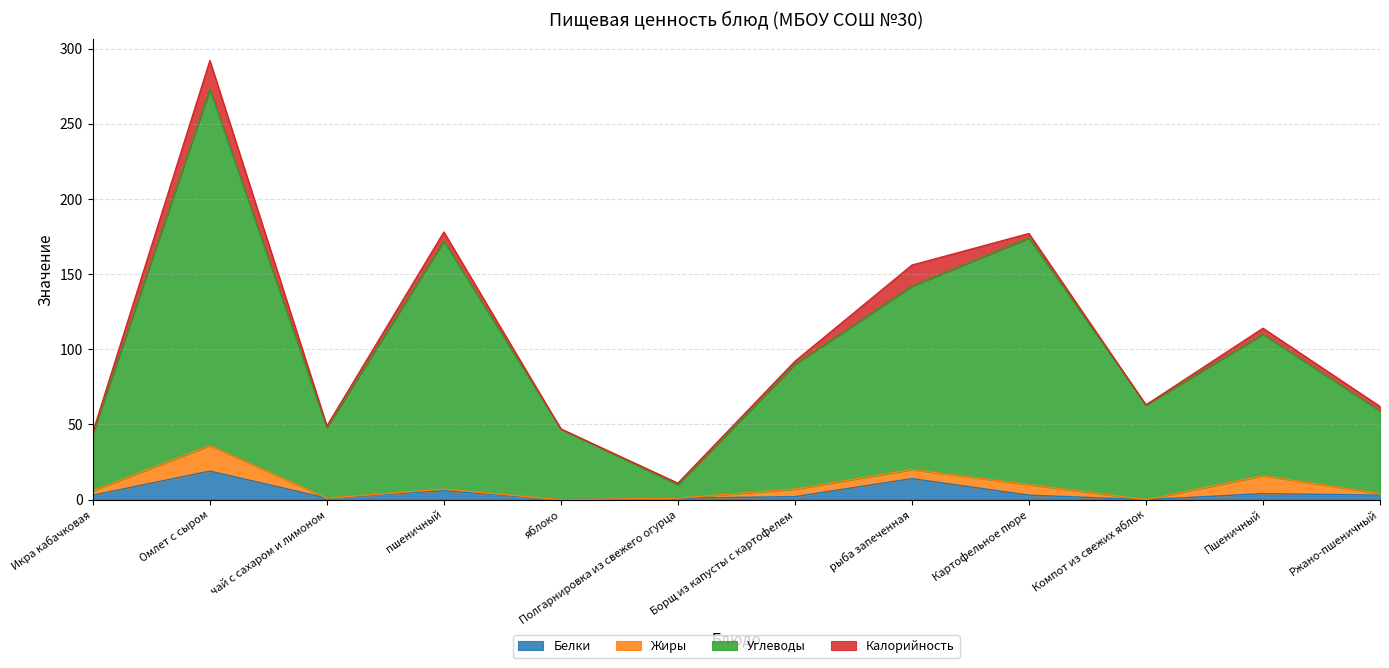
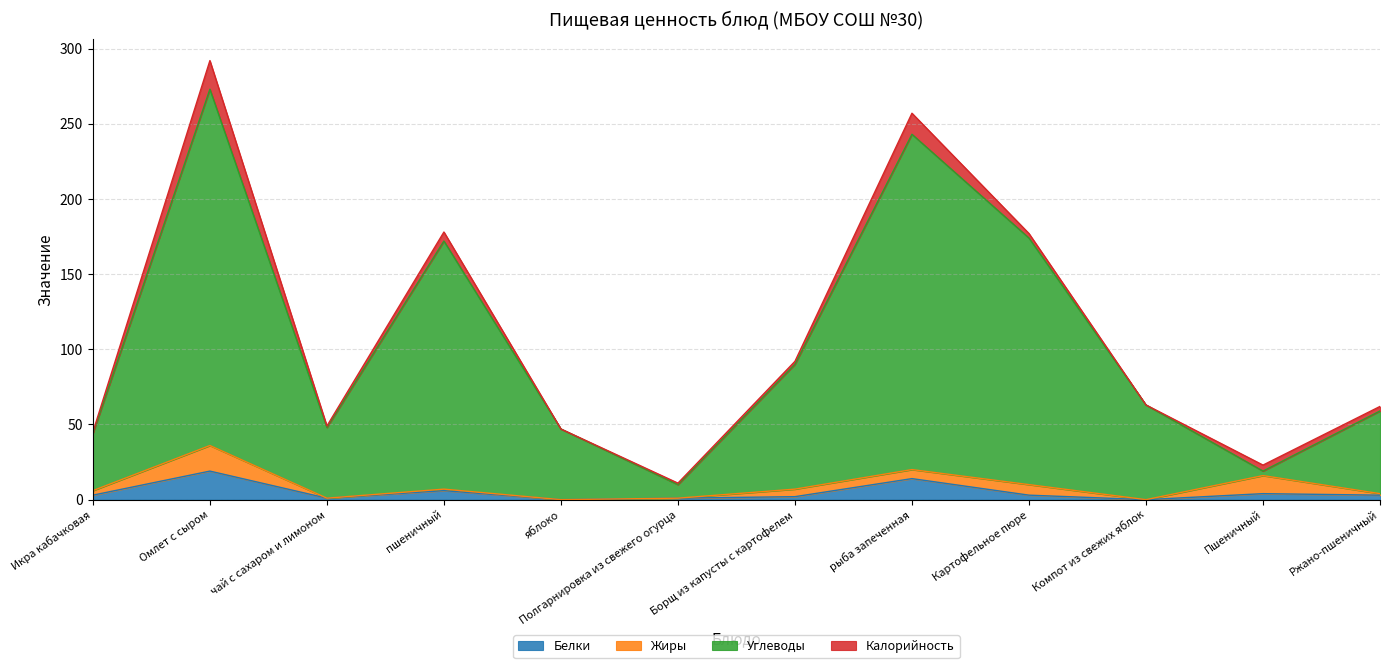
  {
    "Белки": {
      "Икра кабачковая": 3,
      "Омлет с сыром": 19,
      "Борщ из капусты с картофелем": 2,
      "рыба запеченная": 14,
      "Картофельное пюре": 3,
      "Пшеничный": 4
    },
    "Жиры": {
      "Икра кабачковая": 3,
      "Омлет с сыром": 17,
      "Борщ из капусты с картофелем": 5,
      "рыба запеченная": 6,
      "Картофельное пюре": 7,
      "Пшеничный": 12
    },
    "Углеводы": {
      "Омлет с сыром": 237,
      "пшеничный": 165,
      "Борщ из капусты с картофелем": 83,
-     "рыба запеченная": 122,
+     "рыба запеченная": 223,
      "Картофельное пюре": 164,
-     "Пшеничный": 94,
+     "Пшеничный": 3,
      "Ржано-пшеничный": 55
    },
    "Калорийность": {
      "Омлет с сыром": 19,
      "пшеничный": 6,
      "Борщ из капусты с картофелем": 2,
      "рыба запеченная": 14,
      "Картофельное пюре": 3,
      "Пшеничный": 4,
      "Ржано-пшеничный": 3
    }
  }
